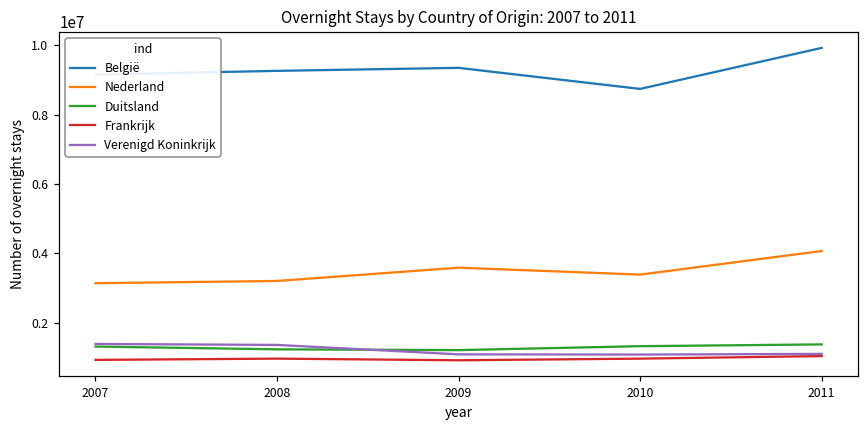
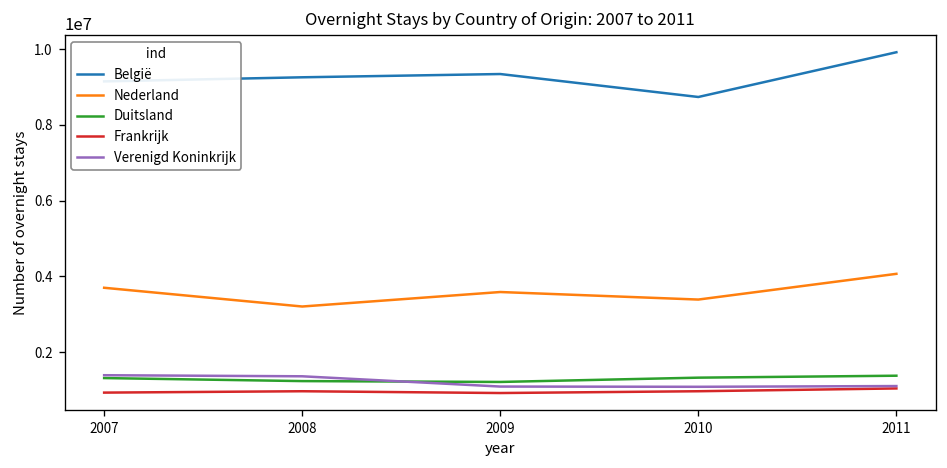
  {
    "België": {
      "2008": 9300000,
      "2009": 9300000,
      "2010": 8700000,
      "2011": 9900000
    },
    "Nederland": {
-     "2007": 3100000,
+     "2007": 3700000,
      "2008": 3200000,
      "2009": 3600000,
      "2010": 3400000,
      "2011": 4100000
    },
    "Duitsland": {
      "2008": 1200000,
      "2009": 1200000,
      "2010": 1300000,
      "2011": 1400000
    },
    "Frankrijk": {
      "2007": 900000,
      "2008": 1000000,
      "2009": 900000,
      "2010": 1000000
    },
    "Verenigd Koninkrijk": {
      "2008": 1400000,
      "2009": 1100000,
      "2010": 1100000
    }
  }
